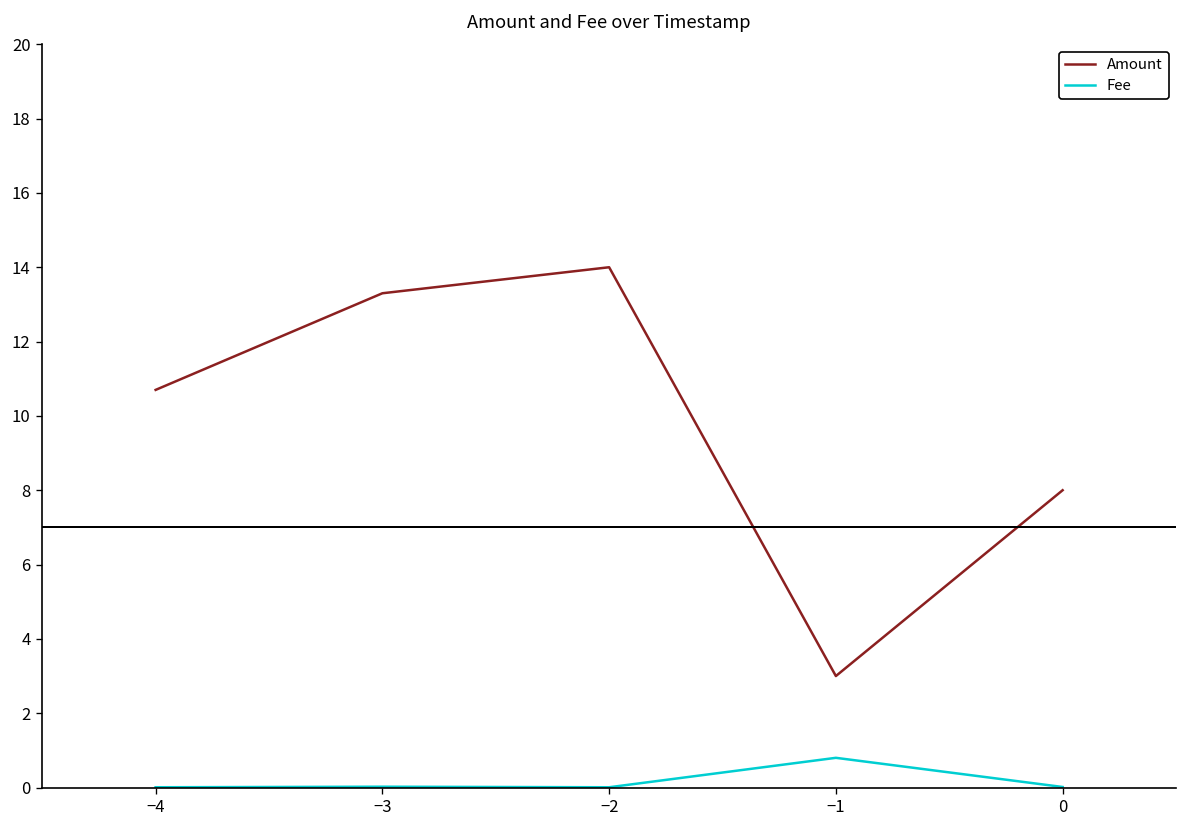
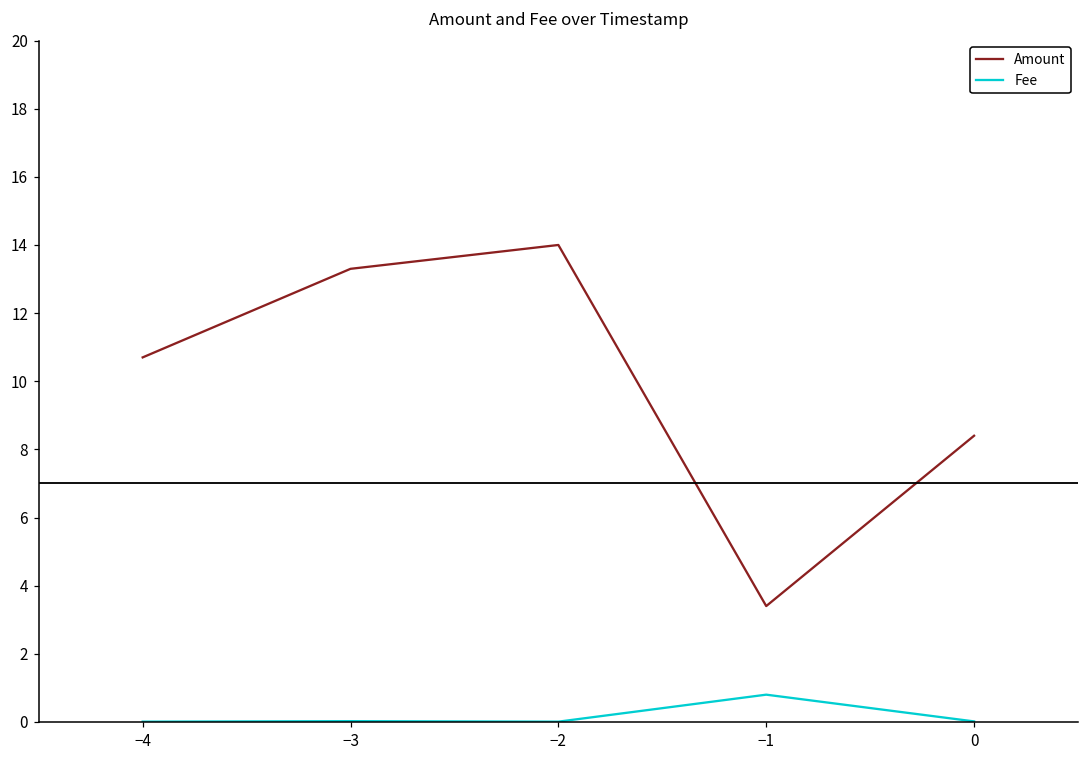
  {
    "Amount": {
      "−4": 10.7,
      "−3": 13.3,
      "−2": 14.0,
-     "−1": 3.0,
-     "0": 8.0
+     "−1": 3.4,
+     "0": 8.4
    },
    "Fee": {
      "−4": 0.0,
      "−3": 0.0,
      "−2": 0.0,
      "−1": 0.8,
      "0": 0.0
    }
  }
